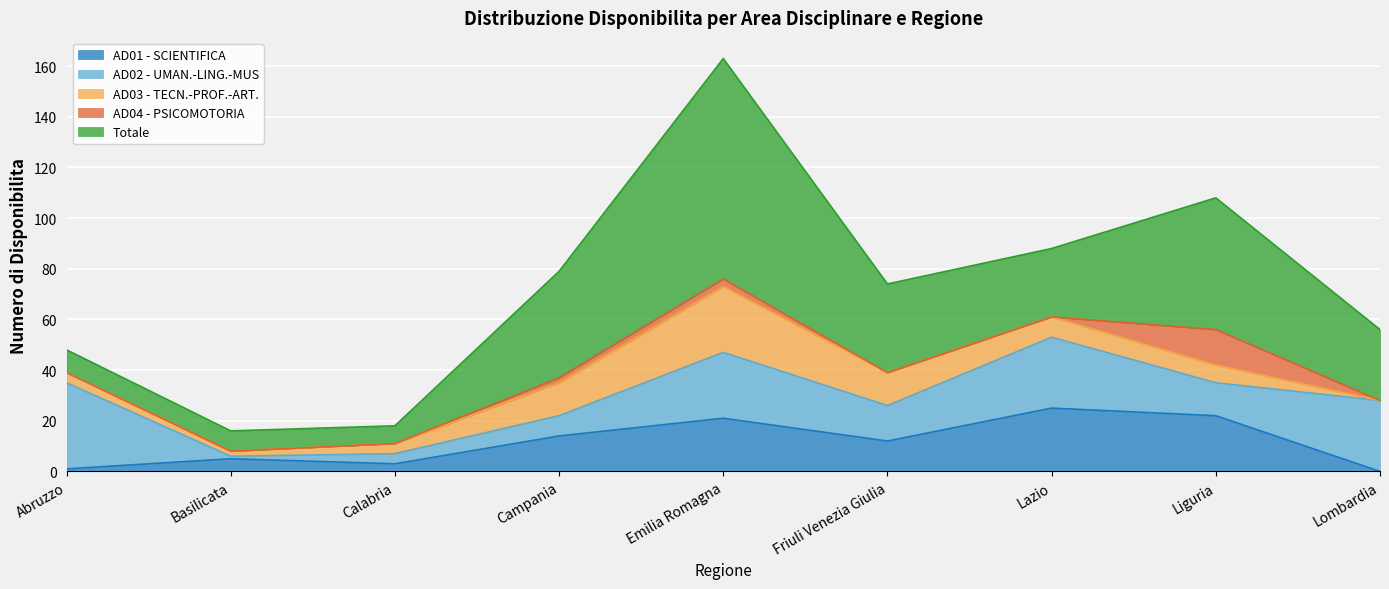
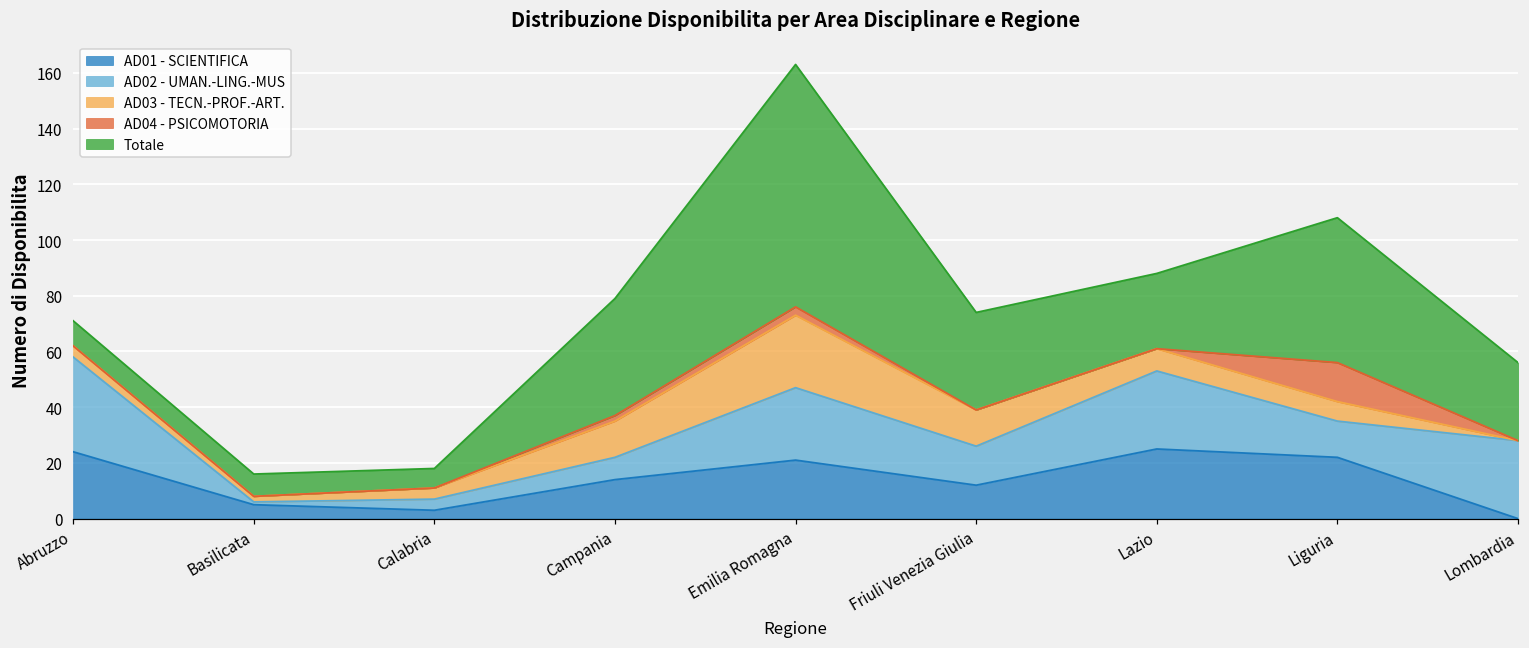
  {
    "AD01 - SCIENTIFICA": {
-     "Abruzzo": 1,
+     "Abruzzo": 24,
      "Calabria": 3,
      "Campania": 14,
      "Emilia Romagna": 21,
      "Friuli Venezia Giulia": 12,
      "Lazio": 25,
      "Liguria": 22,
      "Lombardia": 0
    },
    "AD02 - UMAN.-LING.-MUS": {
      "Abruzzo": 34,
      "Calabria": 4,
      "Campania": 8,
      "Emilia Romagna": 26,
      "Friuli Venezia Giulia": 14,
      "Lazio": 28,
      "Liguria": 13
    },
    "AD03 - TECN.-PROF.-ART.": {
      "Campania": 13,
      "Emilia Romagna": 26,
      "Liguria": 7
    },
    "AD04 - PSICOMOTORIA": {
      "Campania": 2,
      "Emilia Romagna": 3,
      "Liguria": 14
    },
    "Totale": {
      "Abruzzo": 9,
      "Basilicata": 8,
      "Calabria": 7,
      "Campania": 42,
      "Emilia Romagna": 87,
      "Friuli Venezia Giulia": 35,
      "Lazio": 27,
      "Liguria": 52,
      "Lombardia": 28
    }
  }
